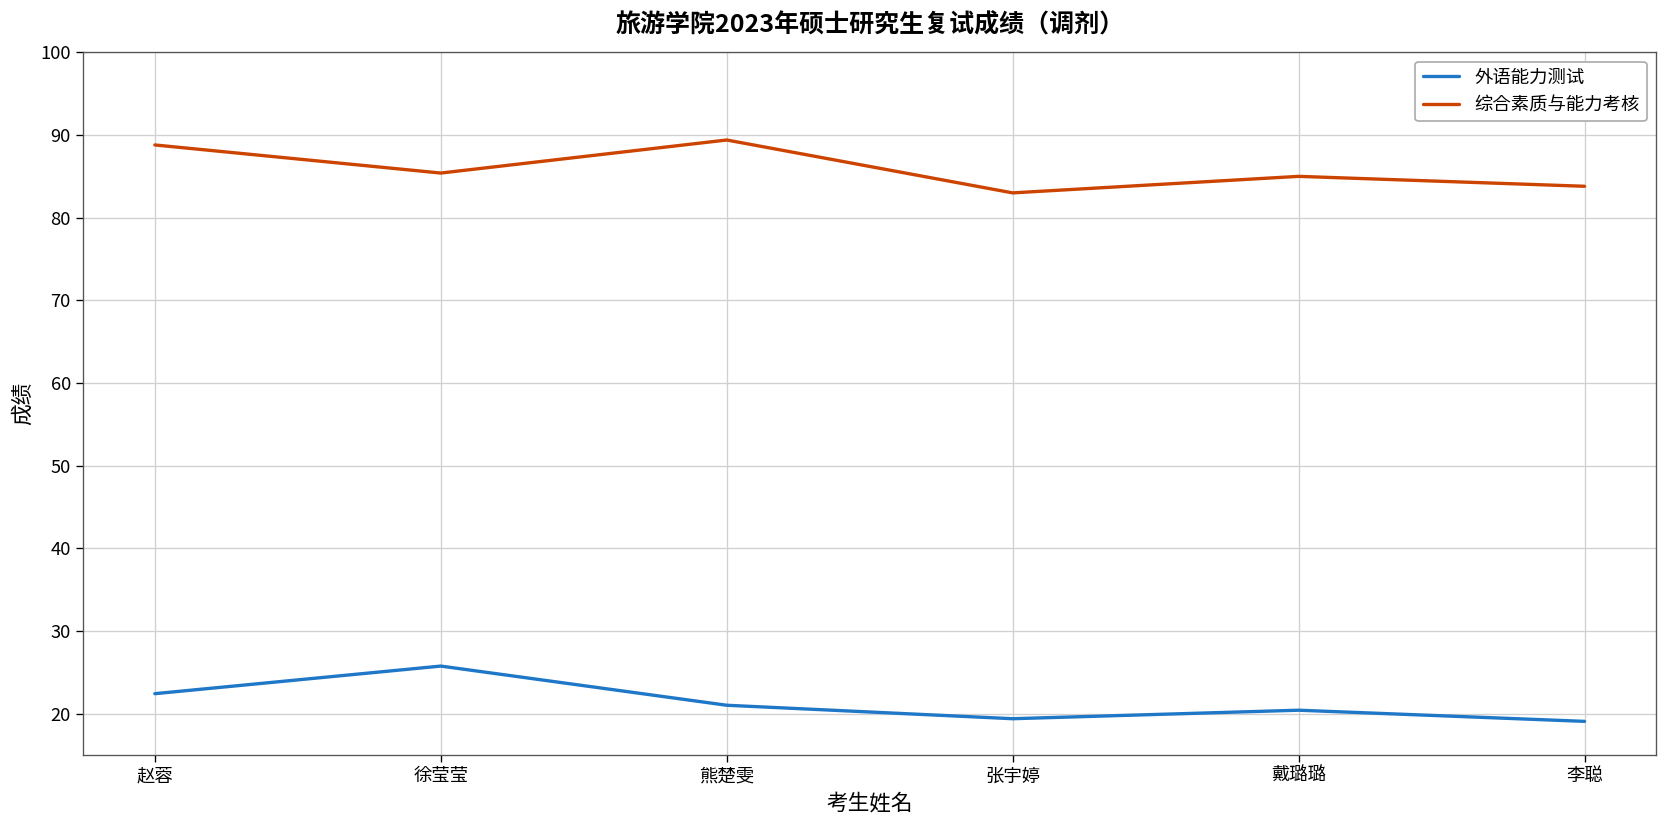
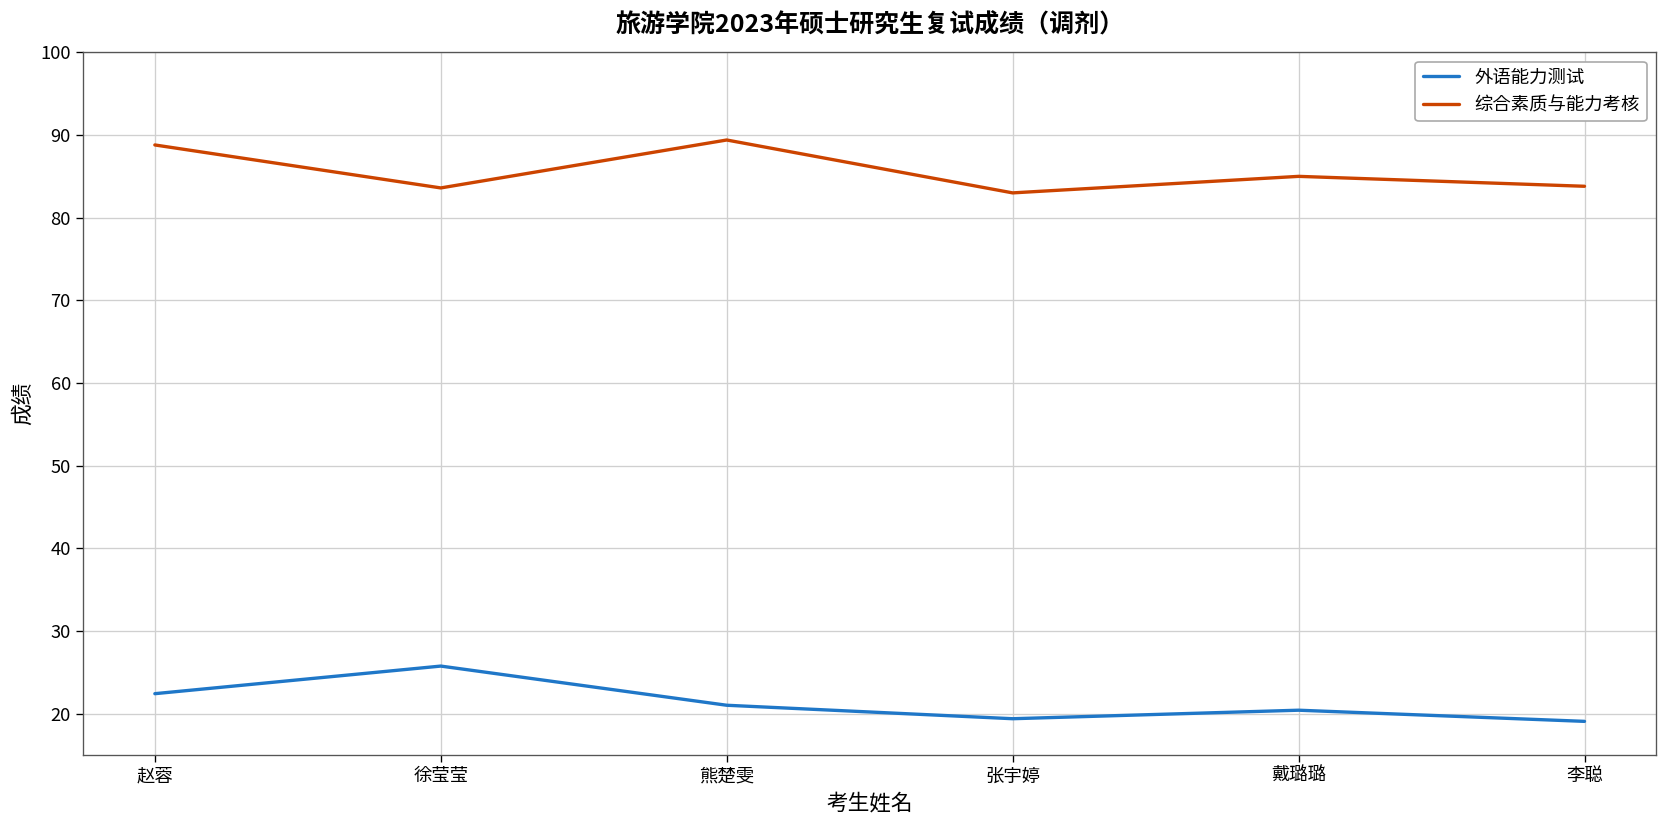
  {
    "外语能力测试": {
      "赵蓉": 22,
      "徐莹莹": 26,
      "熊楚雯": 21,
      "张宇婷": 19,
      "戴璐璐": 20,
      "李聪": 19
    },
    "综合素质与能力考核": {
      "赵蓉": 89,
-     "徐莹莹": 85,
+     "徐莹莹": 84,
      "熊楚雯": 89,
      "张宇婷": 83,
      "戴璐璐": 85,
      "李聪": 84
    }
  }
